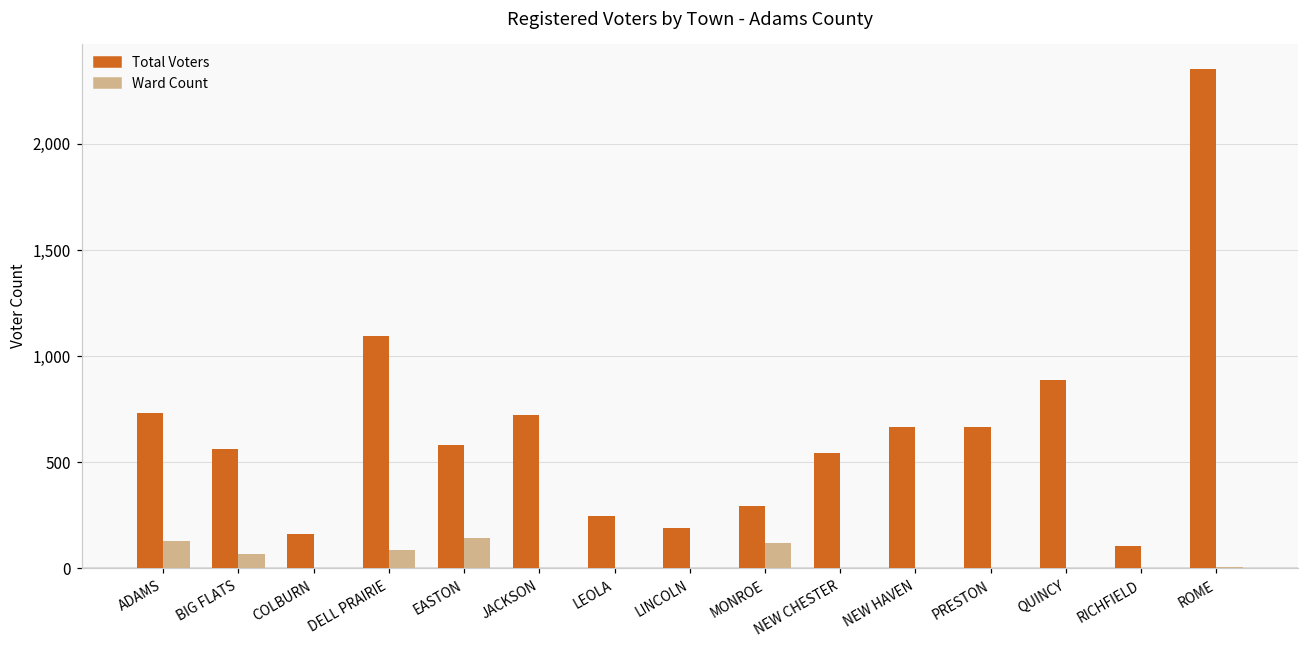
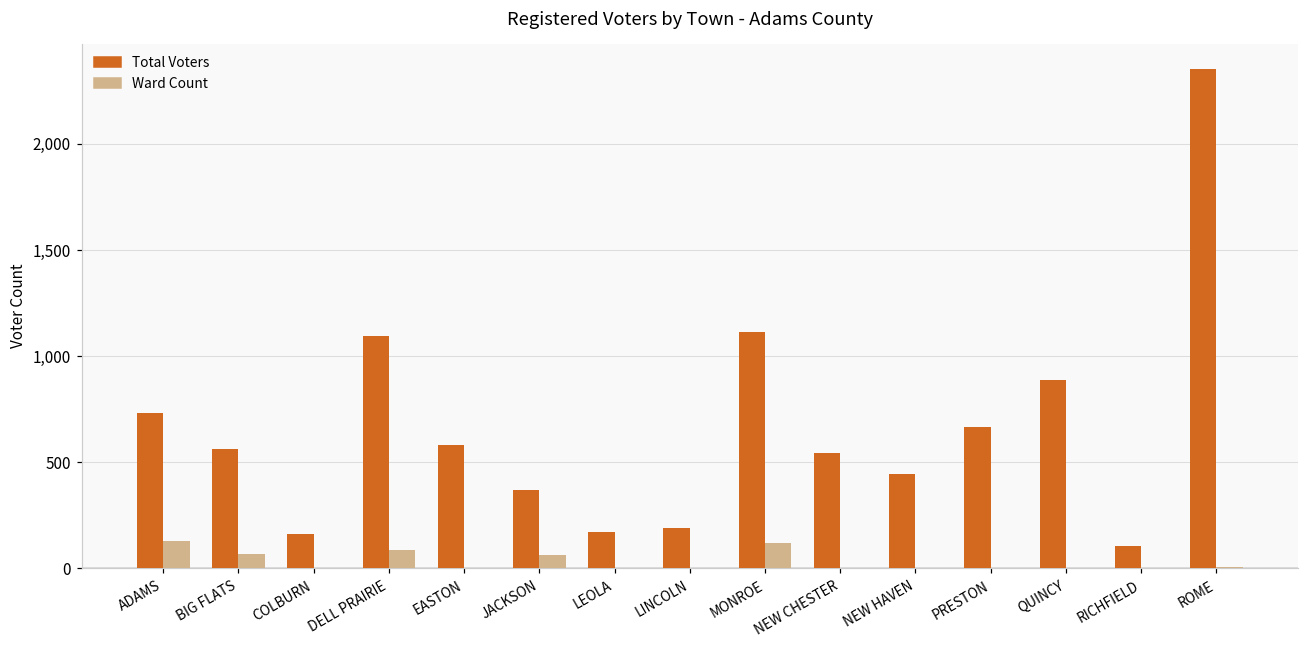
  {
    "Total Voters": {
      "ADAMS": "730",
      "BIG FLATS": "560",
      "COLBURN": "160",
      "DELL PRAIRIE": "1,090",
      "EASTON": "580",
-     "JACKSON": "720",
-     "LEOLA": "250",
+     "JACKSON": "370",
+     "LEOLA": "170",
      "LINCOLN": "190",
-     "MONROE": "290",
+     "MONROE": "1,110",
      "NEW CHESTER": "540",
-     "NEW HAVEN": "670",
+     "NEW HAVEN": "440",
      "PRESTON": "670",
      "QUINCY": "890",
      "RICHFIELD": "110",
      "ROME": "2,360"
    },
    "Ward Count": {
      "ADAMS": "130",
      "BIG FLATS": "70",
      "DELL PRAIRIE": "90",
-     "EASTON": "140",
-     "JACKSON": "0",
+     "EASTON": "0",
+     "JACKSON": "60",
      "MONROE": "120"
    }
  }
